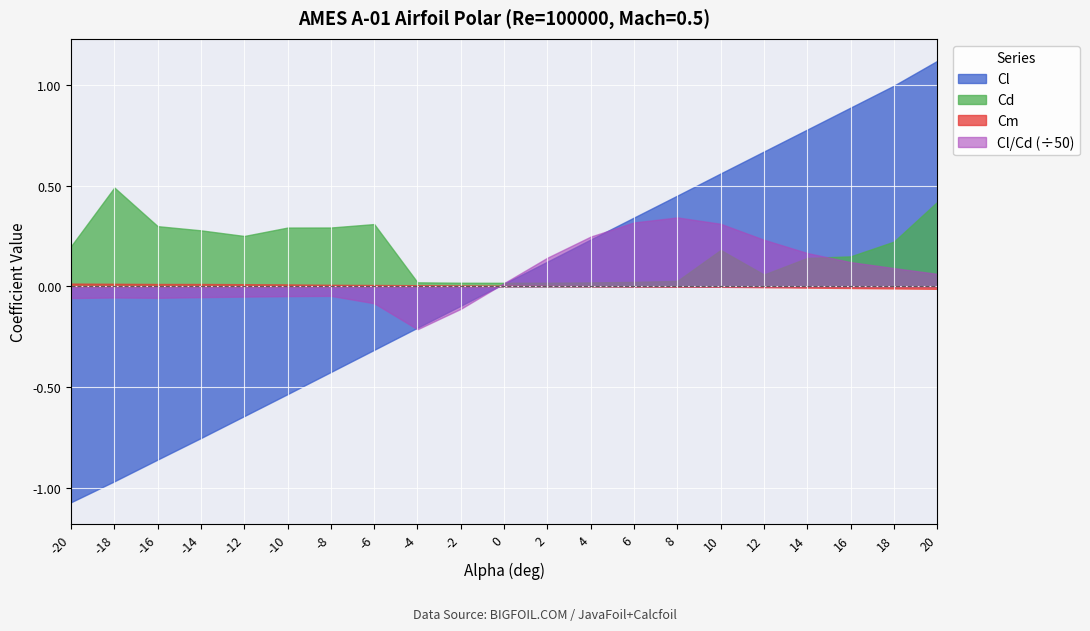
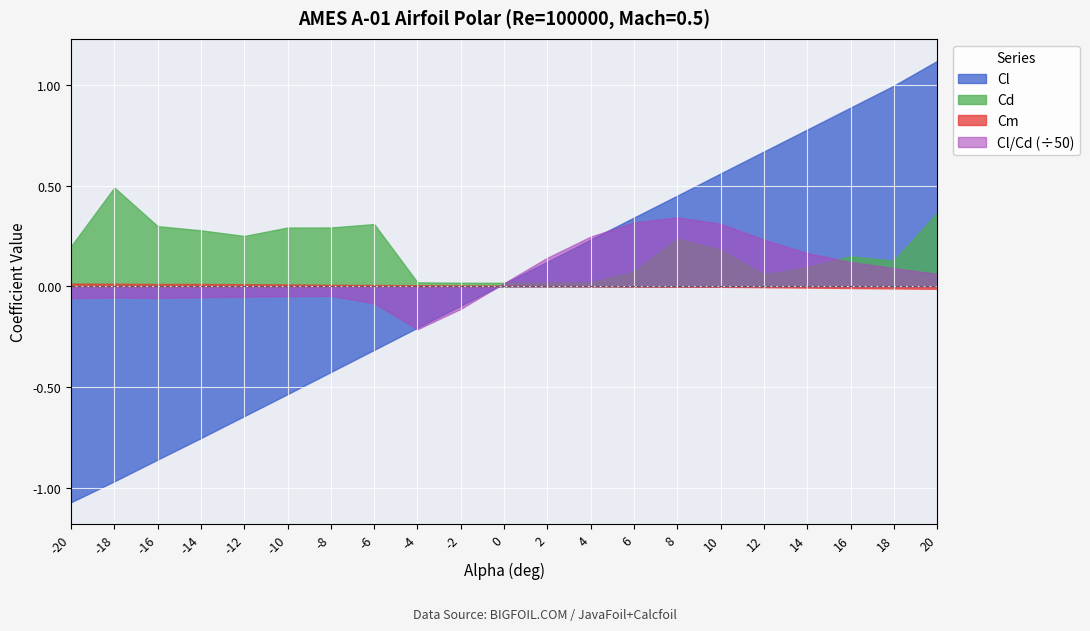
  {
    "Cd": {
      "-20": 0.20,
      "-18": 0.49,
      "-16": 0.30,
      "-14": 0.28,
      "-12": 0.25,
      "-10": 0.29,
      "-8": 0.29,
      "-6": 0.31,
      "-4": 0.02,
      "-2": 0.02,
      "2": 0.02,
      "4": 0.02,
-     "6": 0.02,
-     "8": 0.03,
+     "6": 0.07,
+     "8": 0.24,
      "10": 0.18,
      "12": 0.06,
-     "14": 0.14,
+     "14": 0.09,
      "16": 0.15,
-     "18": 0.22,
-     "20": 0.42
+     "18": 0.13,
+     "20": 0.36
    }
  }
